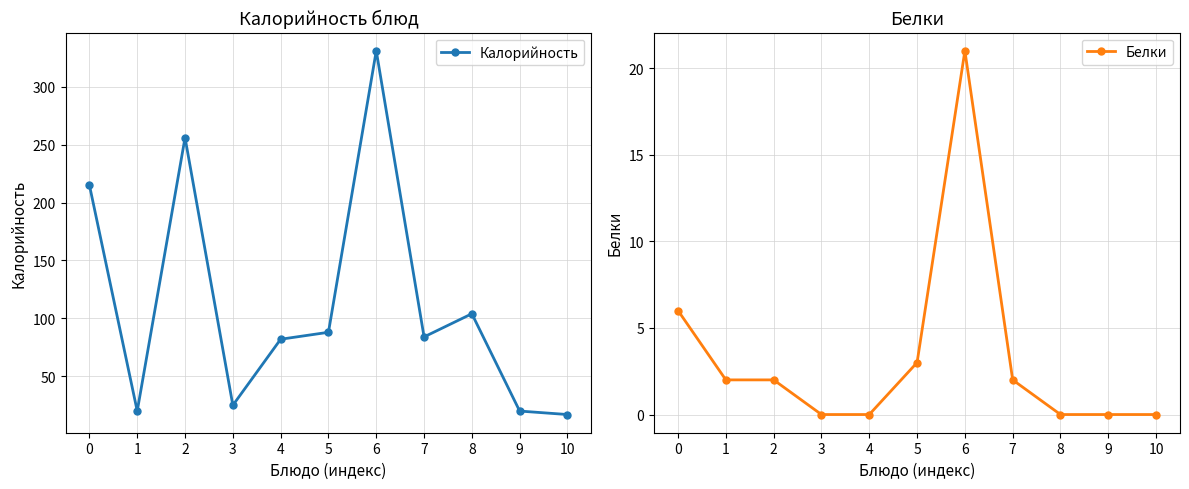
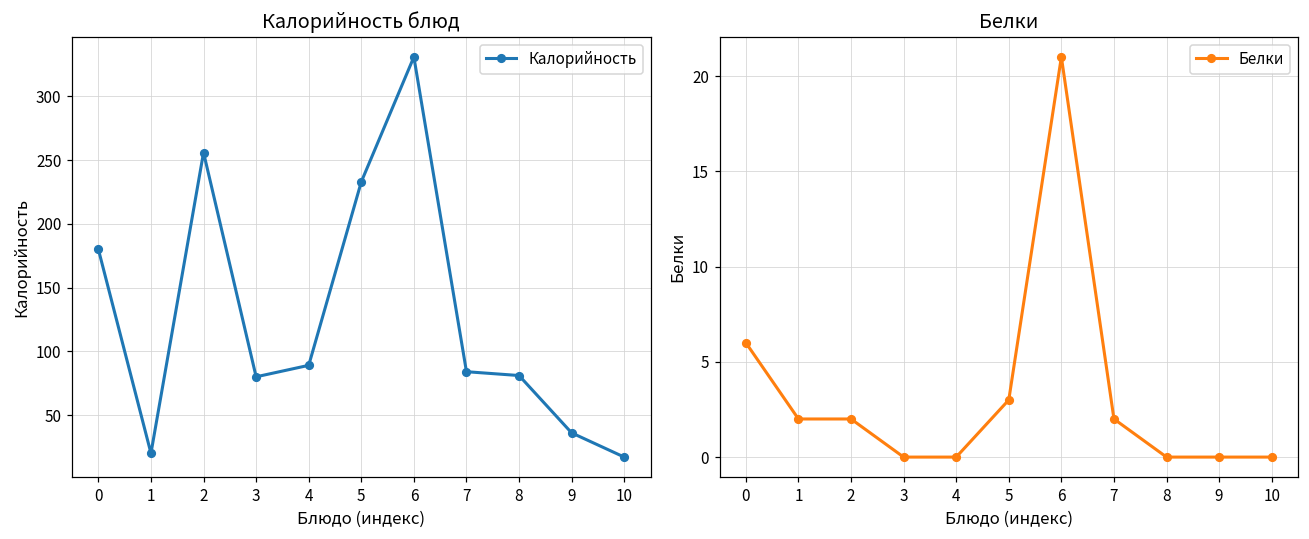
  {
    "Калорийность блюд": {
-     "0": 215,
+     "0": 180,
      "1": 20,
      "2": 256,
-     "3": 25,
-     "4": 82,
-     "5": 88,
+     "3": 80,
+     "4": 89,
+     "5": 233,
      "6": 331,
      "7": 84,
-     "8": 104,
-     "9": 20,
+     "8": 81,
+     "9": 36,
      "10": 17
    },
    "Белки": {
      "0": 6.0,
      "1": 2.0,
      "2": 2.0,
      "3": 0.0,
      "4": 0.0,
      "5": 3.0,
      "6": 21.0,
      "7": 2.0,
      "8": 0.0,
      "9": 0.0,
      "10": 0.0
    }
  }
